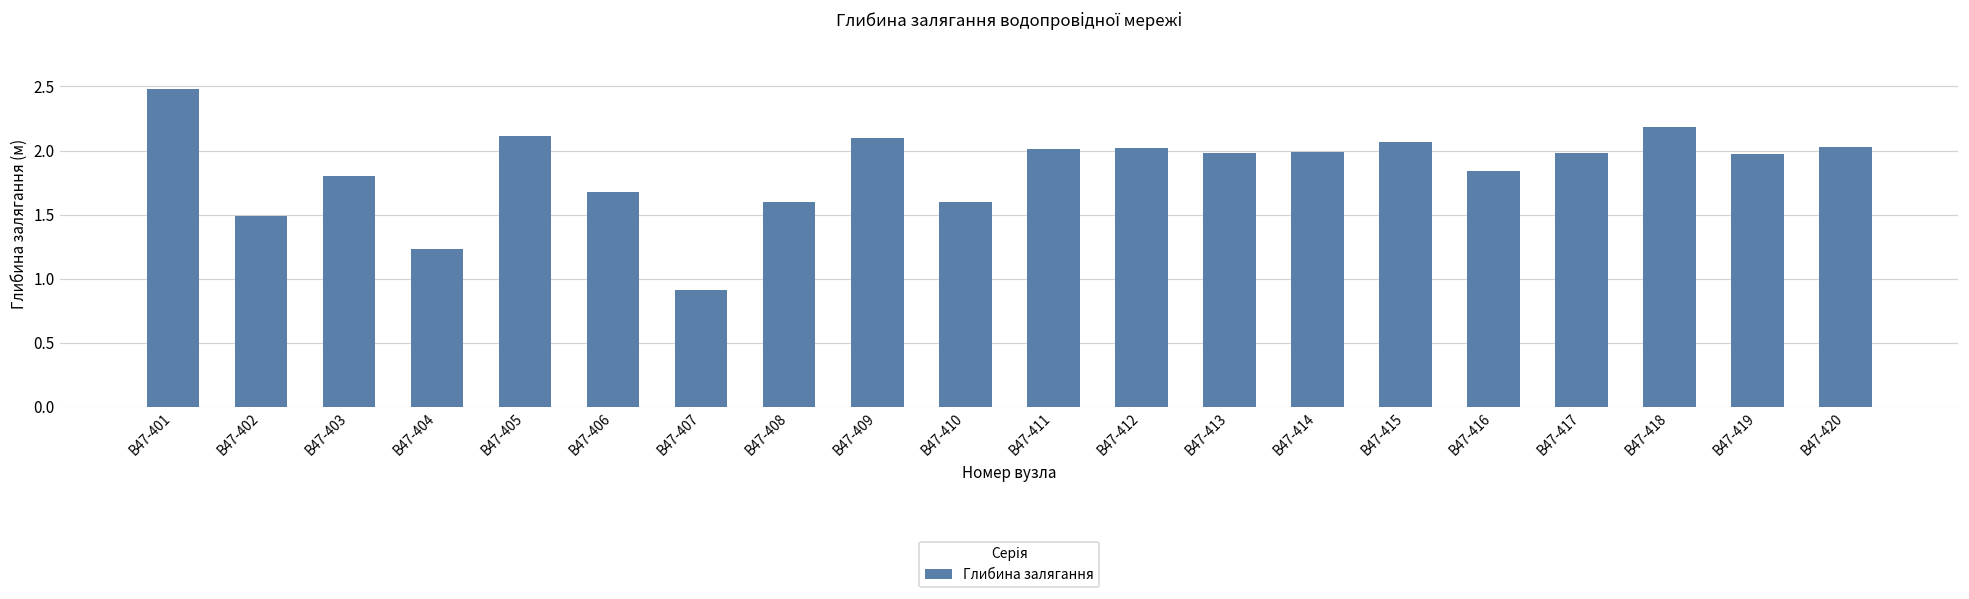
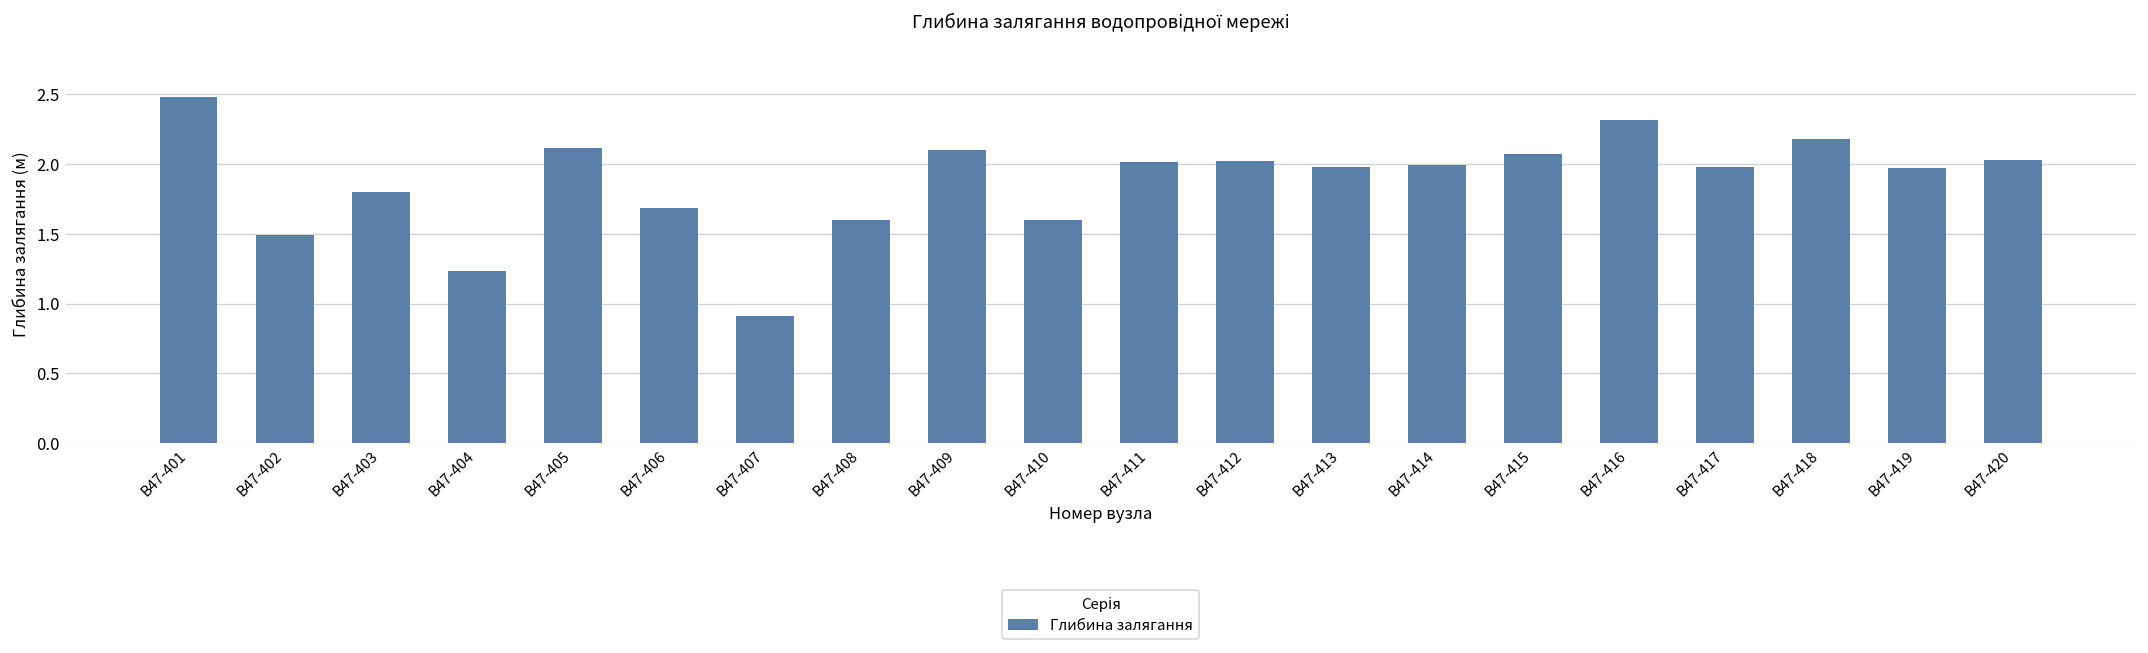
  {
    "В47-401": 2.48,
    "В47-402": 1.49,
    "В47-403": 1.80,
    "В47-404": 1.23,
    "В47-405": 2.11,
    "В47-406": 1.68,
    "В47-407": 0.91,
    "В47-408": 1.60,
    "В47-409": 2.10,
    "В47-410": 1.60,
    "В47-411": 2.01,
    "В47-412": 2.02,
    "В47-413": 1.98,
    "В47-414": 1.99,
    "В47-415": 2.07,
-   "В47-416": 1.84,
+   "В47-416": 2.31,
    "В47-417": 1.98,
    "В47-418": 2.18,
    "В47-419": 1.97,
    "В47-420": 2.03
  }
